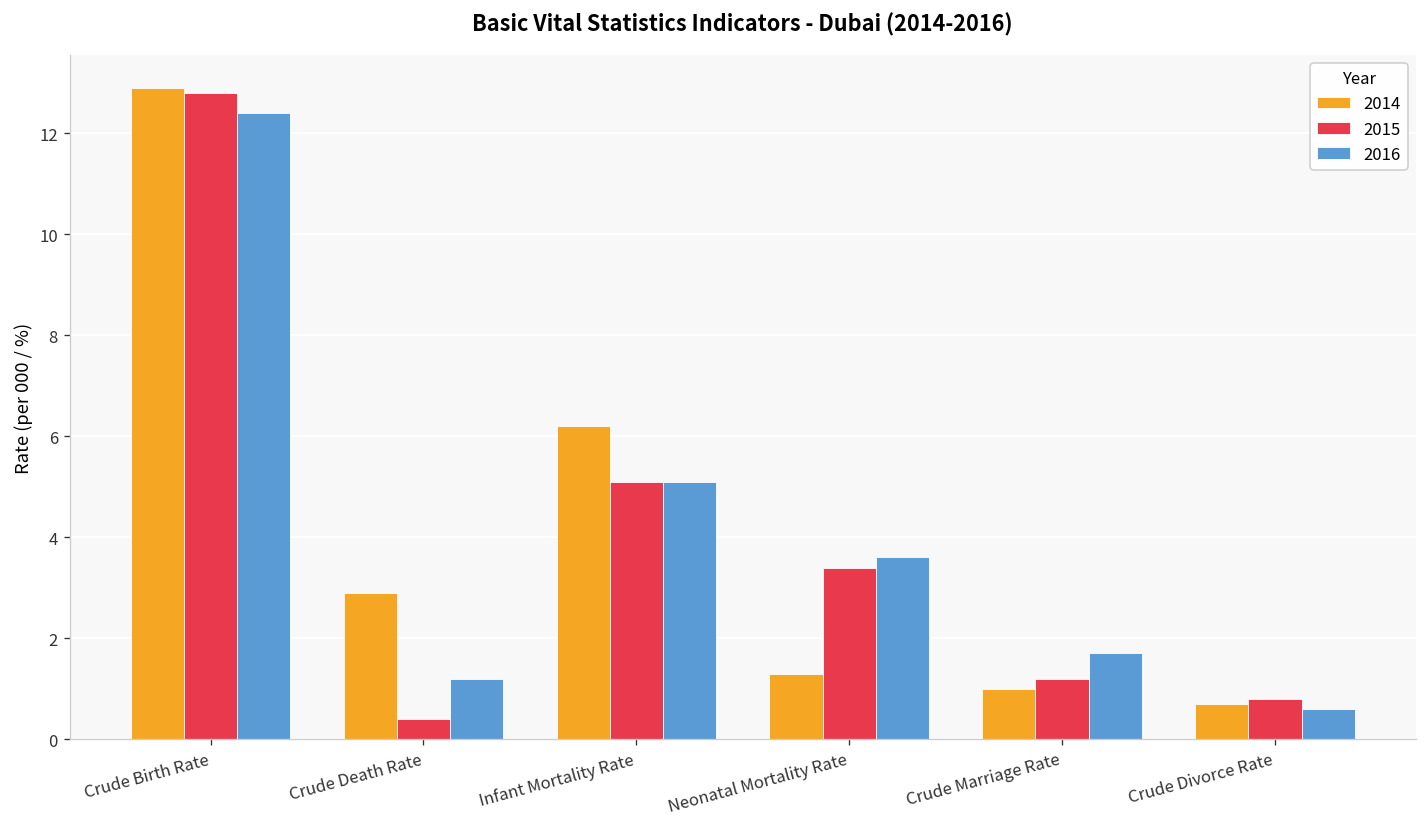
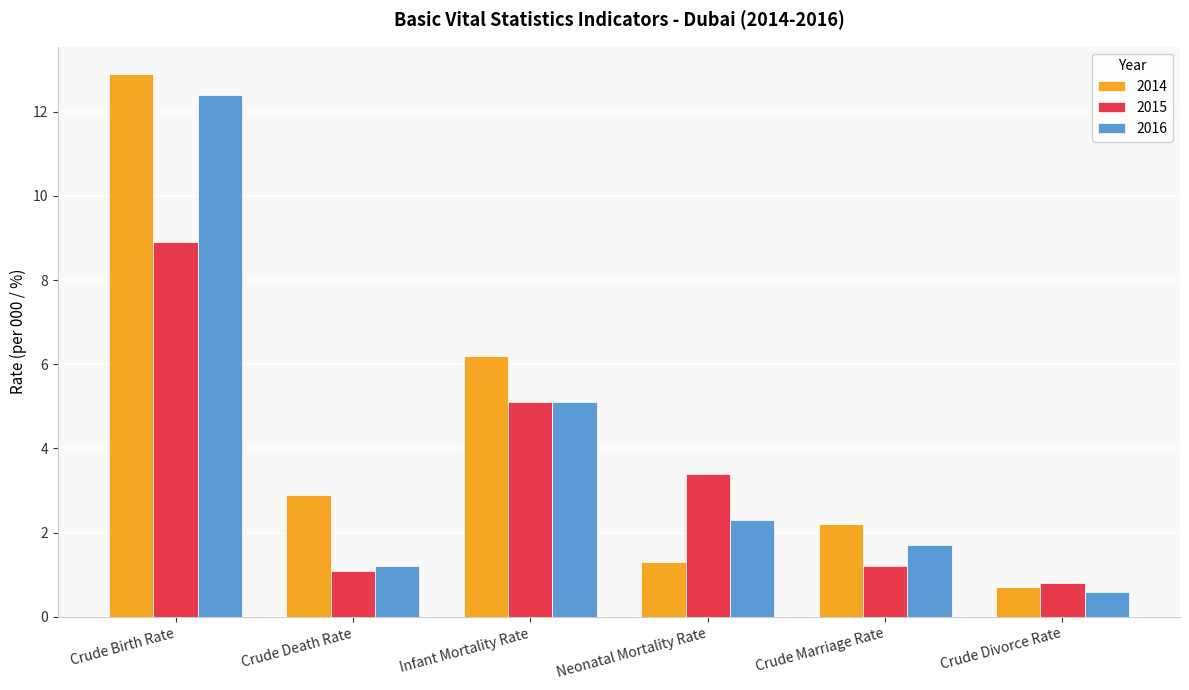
  {
    "2014": {
      "Crude Birth Rate": 12.9,
      "Crude Death Rate": 2.9,
      "Infant Mortality Rate": 6.2,
      "Neonatal Mortality Rate": 1.3,
-     "Crude Marriage Rate": 1.0,
+     "Crude Marriage Rate": 2.2,
      "Crude Divorce Rate": 0.7
    },
    "2015": {
-     "Crude Birth Rate": 12.8,
-     "Crude Death Rate": 0.4,
+     "Crude Birth Rate": 8.9,
+     "Crude Death Rate": 1.1,
      "Infant Mortality Rate": 5.1,
      "Neonatal Mortality Rate": 3.4,
      "Crude Marriage Rate": 1.2,
      "Crude Divorce Rate": 0.8
    },
    "2016": {
      "Crude Birth Rate": 12.4,
      "Crude Death Rate": 1.2,
      "Infant Mortality Rate": 5.1,
-     "Neonatal Mortality Rate": 3.6,
+     "Neonatal Mortality Rate": 2.3,
      "Crude Marriage Rate": 1.7,
      "Crude Divorce Rate": 0.6
    }
  }
